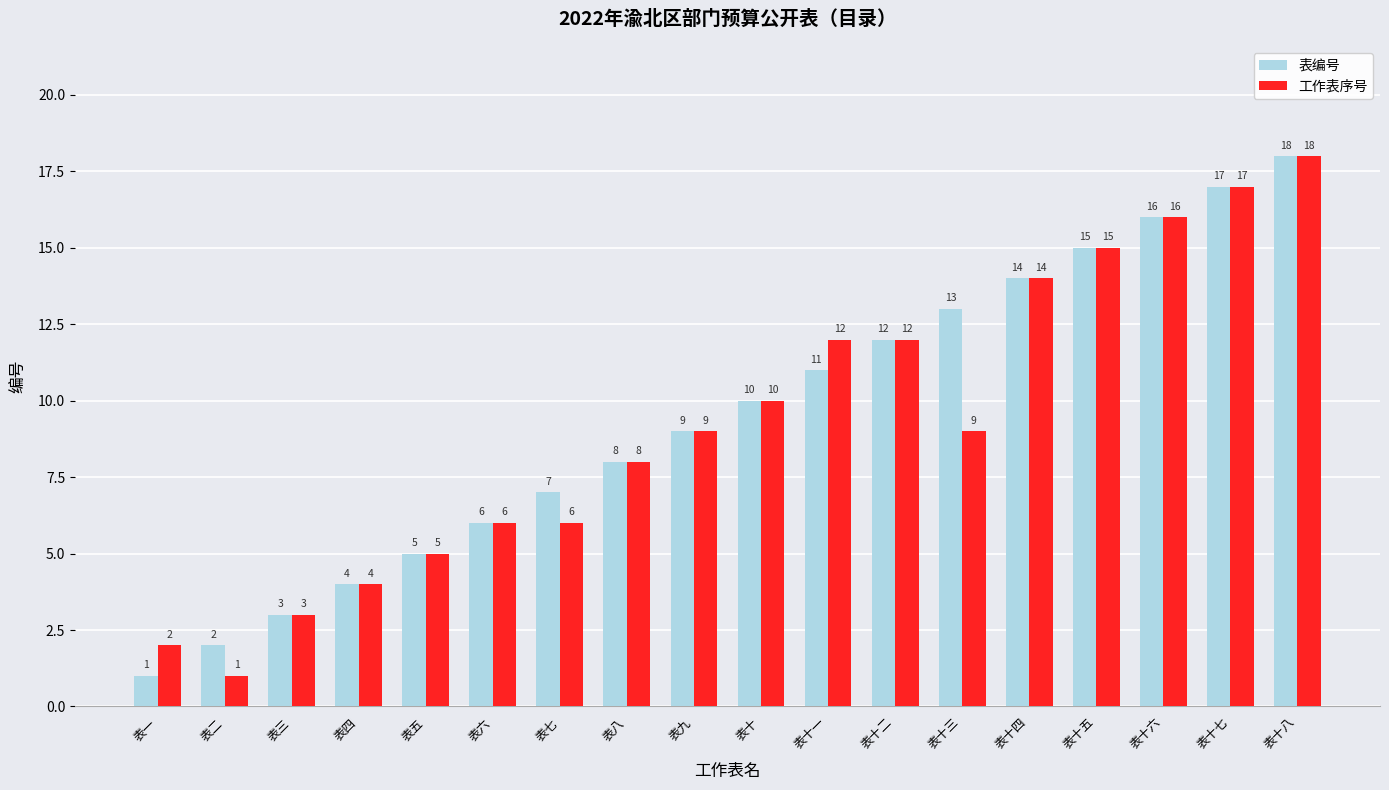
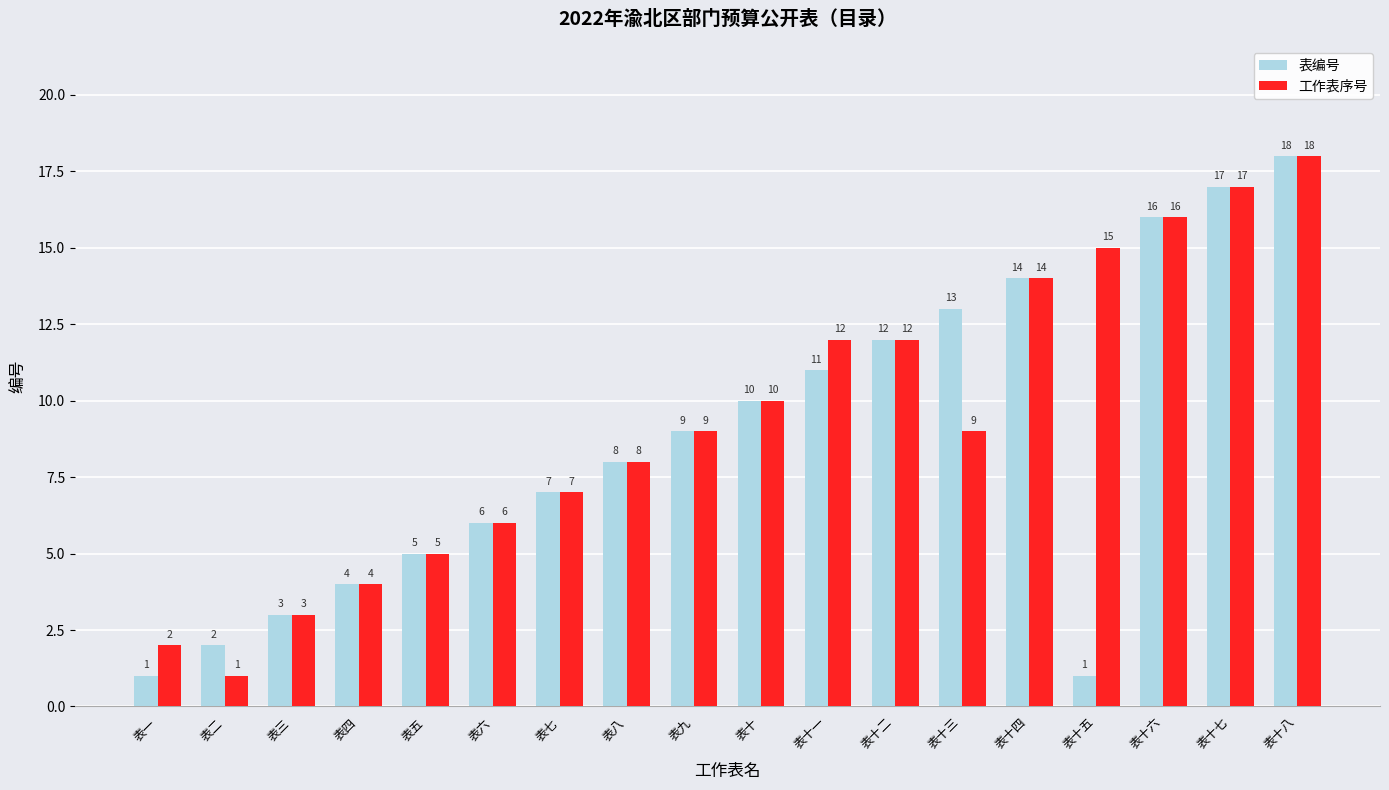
  {
    "表编号": {
      "表一": 1,
      "表二": 2,
      "表三": 3,
      "表四": 4,
      "表五": 5,
      "表六": 6,
      "表七": 7,
      "表八": 8,
      "表九": 9,
      "表十": 10,
      "表十一": 11,
      "表十二": 12,
      "表十三": 13,
      "表十四": 14,
-     "表十五": 15,
+     "表十五": 1,
      "表十六": 16,
      "表十七": 17,
      "表十八": 18
    },
    "工作表序号": {
      "表一": 2,
      "表二": 1,
      "表三": 3,
      "表四": 4,
      "表五": 5,
      "表六": 6,
-     "表七": 6,
+     "表七": 7,
      "表八": 8,
      "表九": 9,
      "表十": 10,
      "表十一": 12,
      "表十二": 12,
      "表十三": 9,
      "表十四": 14,
      "表十五": 15,
      "表十六": 16,
      "表十七": 17,
      "表十八": 18
    }
  }
